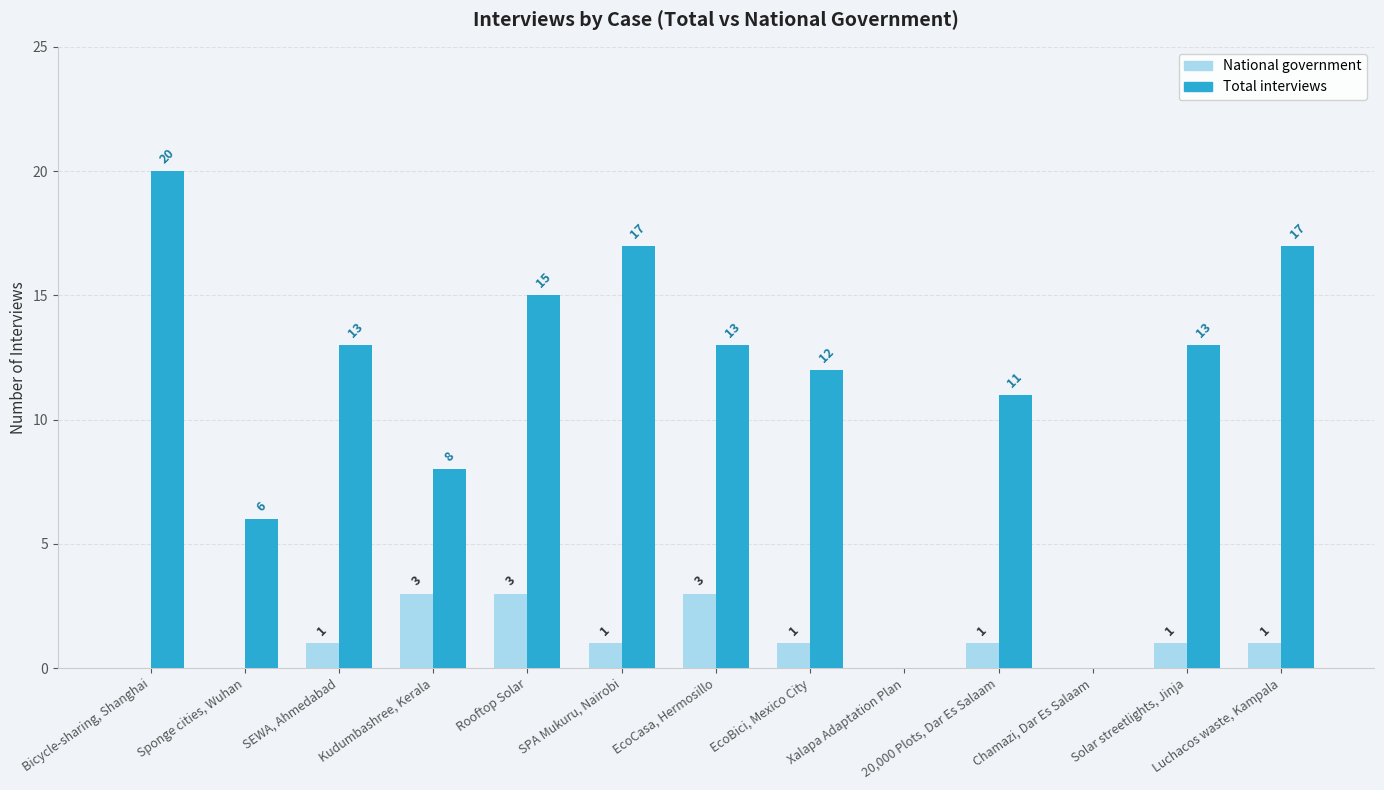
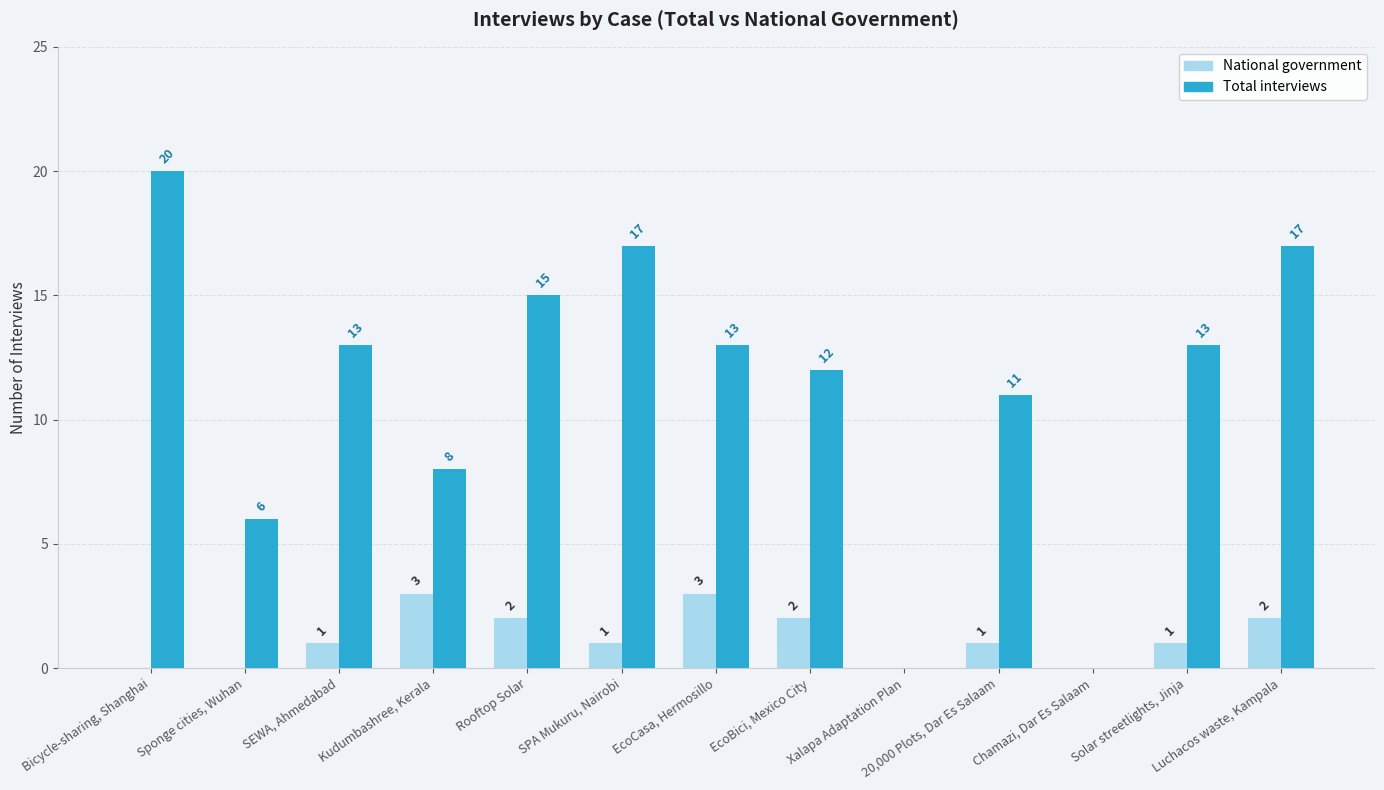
  {
    "National government": {
      "SEWA, Ahmedabad": 1,
      "Kudumbashree, Kerala": 3,
-     "Rooftop Solar": 3,
+     "Rooftop Solar": 2,
      "SPA Mukuru, Nairobi": 1,
      "EcoCasa, Hermosillo": 3,
-     "EcoBici, Mexico City": 1,
+     "EcoBici, Mexico City": 2,
      "20,000 Plots, Dar Es Salaam": 1,
      "Solar streetlights, Jinja": 1,
-     "Luchacos waste, Kampala": 1
+     "Luchacos waste, Kampala": 2
    }
  }
